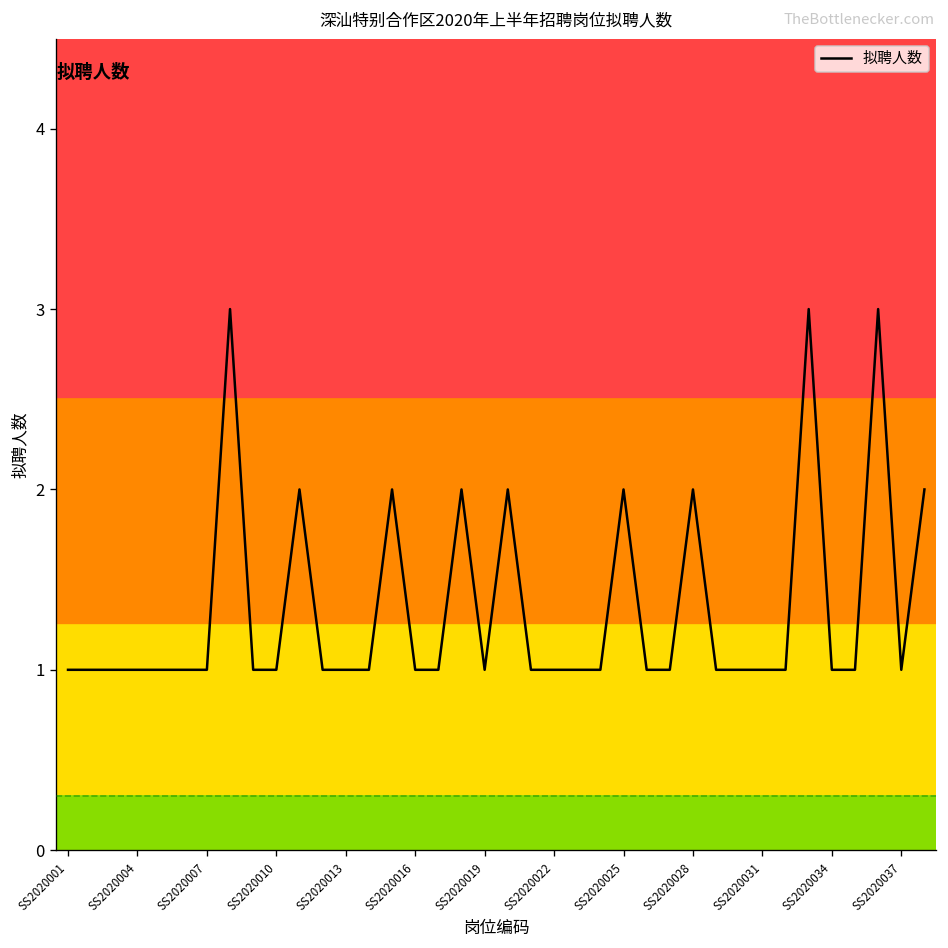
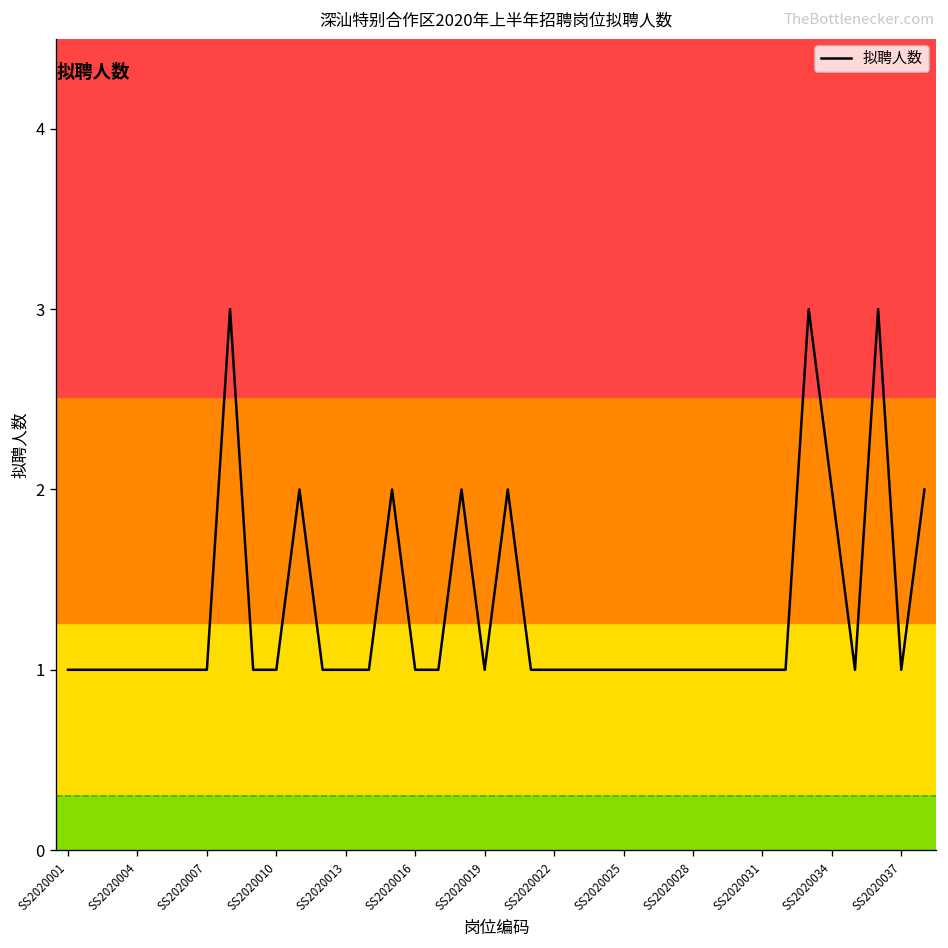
  {
    "SS2020001": 1,
    "SS2020004": 1,
    "SS2020007": 1,
    "SS2020010": 1,
    "SS2020013": 1,
    "SS2020016": 1,
    "SS2020019": 1,
    "SS2020022": 1,
-   "SS2020025": 2,
-   "SS2020028": 2,
+   "SS2020025": 1,
+   "SS2020028": 1,
    "SS2020031": 1,
-   "SS2020034": 1,
+   "SS2020034": 2,
    "SS2020037": 1
  }
